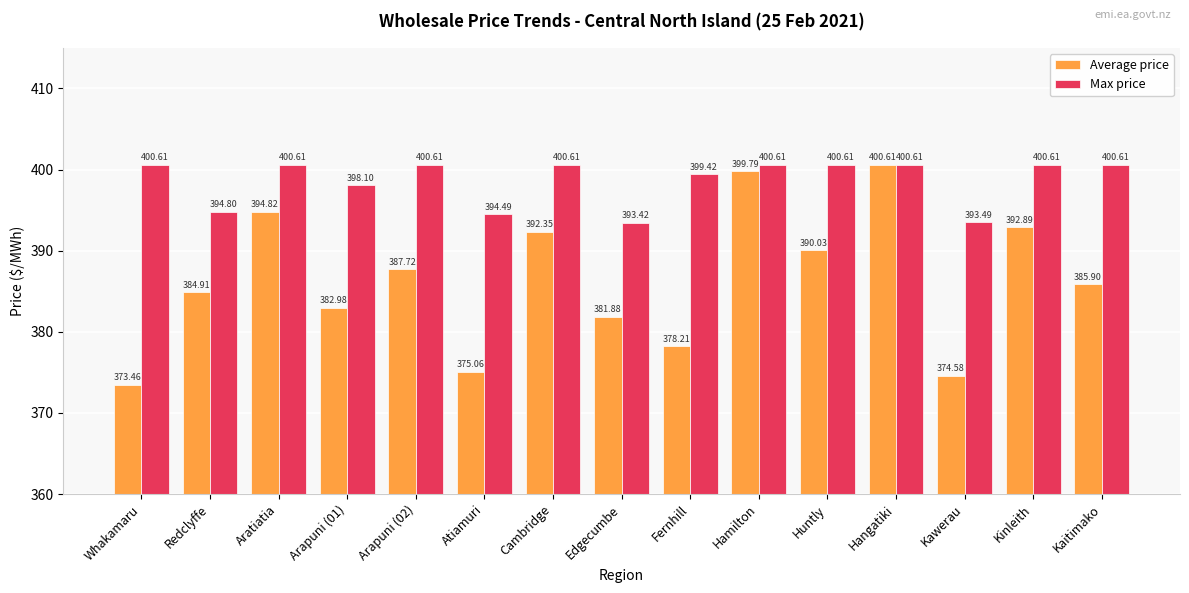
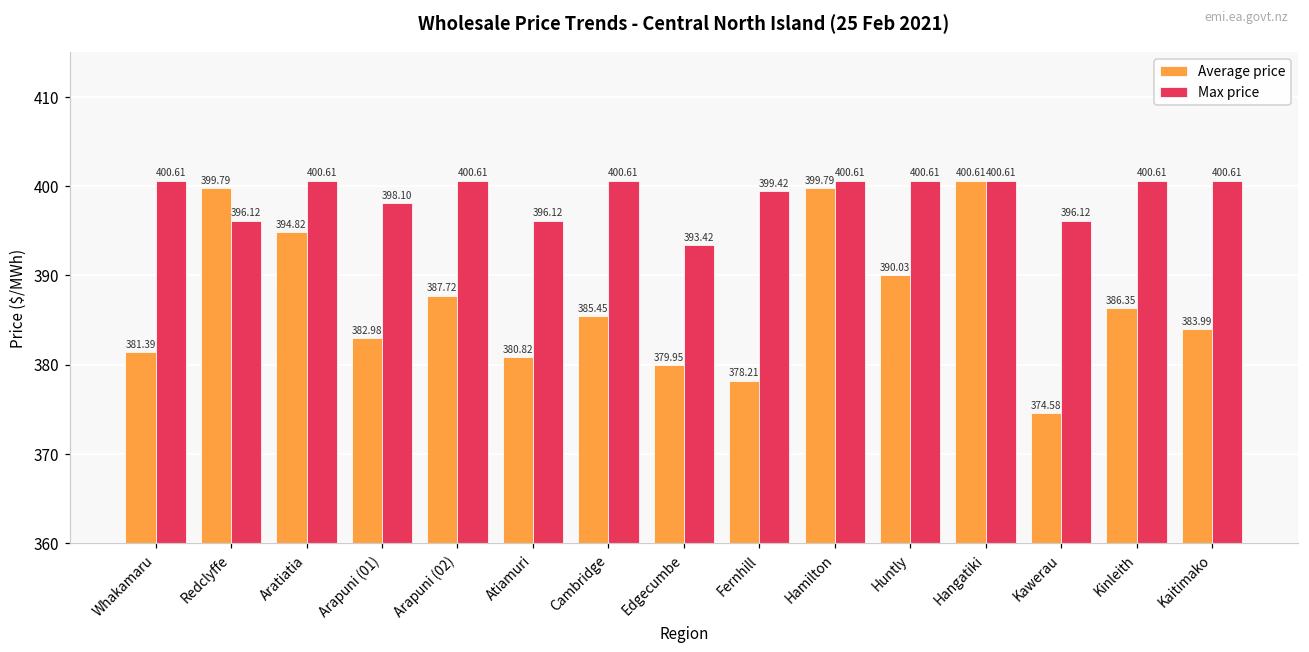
  {
    "Average price": {
-     "Whakamaru": 373.46,
-     "Redclyffe": 384.91,
+     "Whakamaru": 381.39,
+     "Redclyffe": 399.79,
      "Aratiatia": 394.82,
      "Arapuni (01)": 382.98,
      "Arapuni (02)": 387.72,
-     "Atiamuri": 375.06,
-     "Cambridge": 392.35,
-     "Edgecumbe": 381.88,
+     "Atiamuri": 380.82,
+     "Cambridge": 385.45,
+     "Edgecumbe": 379.95,
      "Fernhill": 378.21,
      "Hamilton": 399.79,
      "Huntly": 390.03,
      "Hangatiki": 400.61,
      "Kawerau": 374.58,
-     "Kinleith": 392.89,
-     "Kaitimako": 385.90
+     "Kinleith": 386.35,
+     "Kaitimako": 383.99
    },
    "Max price": {
      "Whakamaru": 400.61,
-     "Redclyffe": 394.80,
+     "Redclyffe": 396.12,
      "Aratiatia": 400.61,
      "Arapuni (01)": 398.10,
      "Arapuni (02)": 400.61,
-     "Atiamuri": 394.49,
+     "Atiamuri": 396.12,
      "Cambridge": 400.61,
      "Edgecumbe": 393.42,
      "Fernhill": 399.42,
      "Hamilton": 400.61,
      "Huntly": 400.61,
      "Hangatiki": 400.61,
-     "Kawerau": 393.49,
+     "Kawerau": 396.12,
      "Kinleith": 400.61,
      "Kaitimako": 400.61
    }
  }
